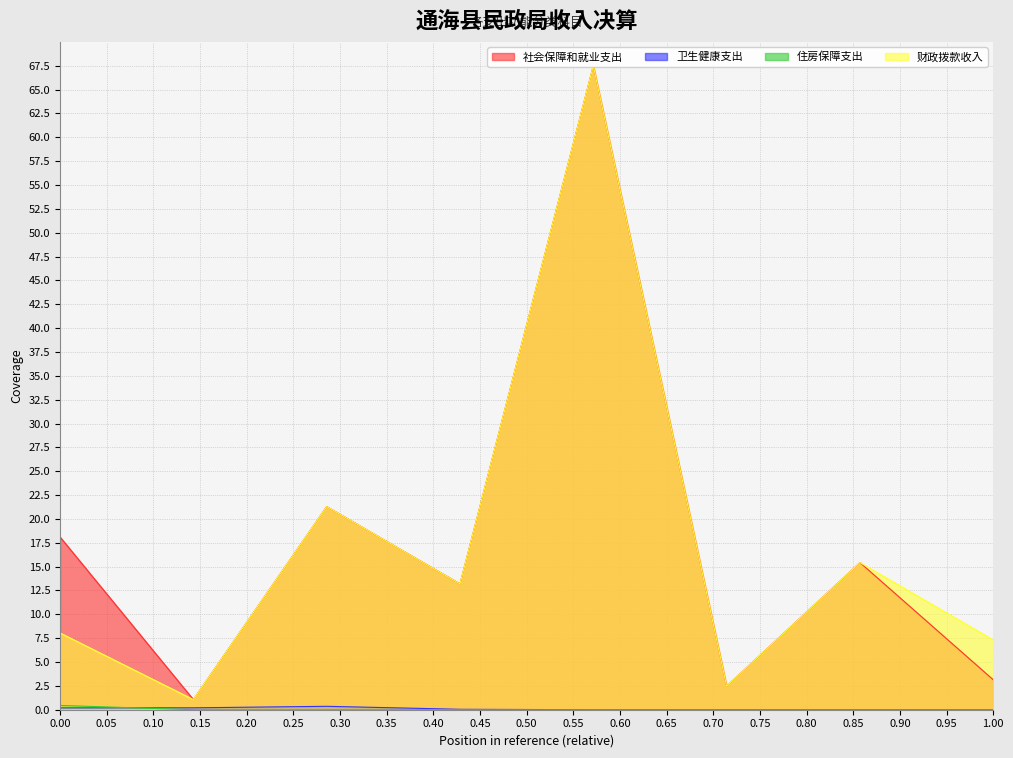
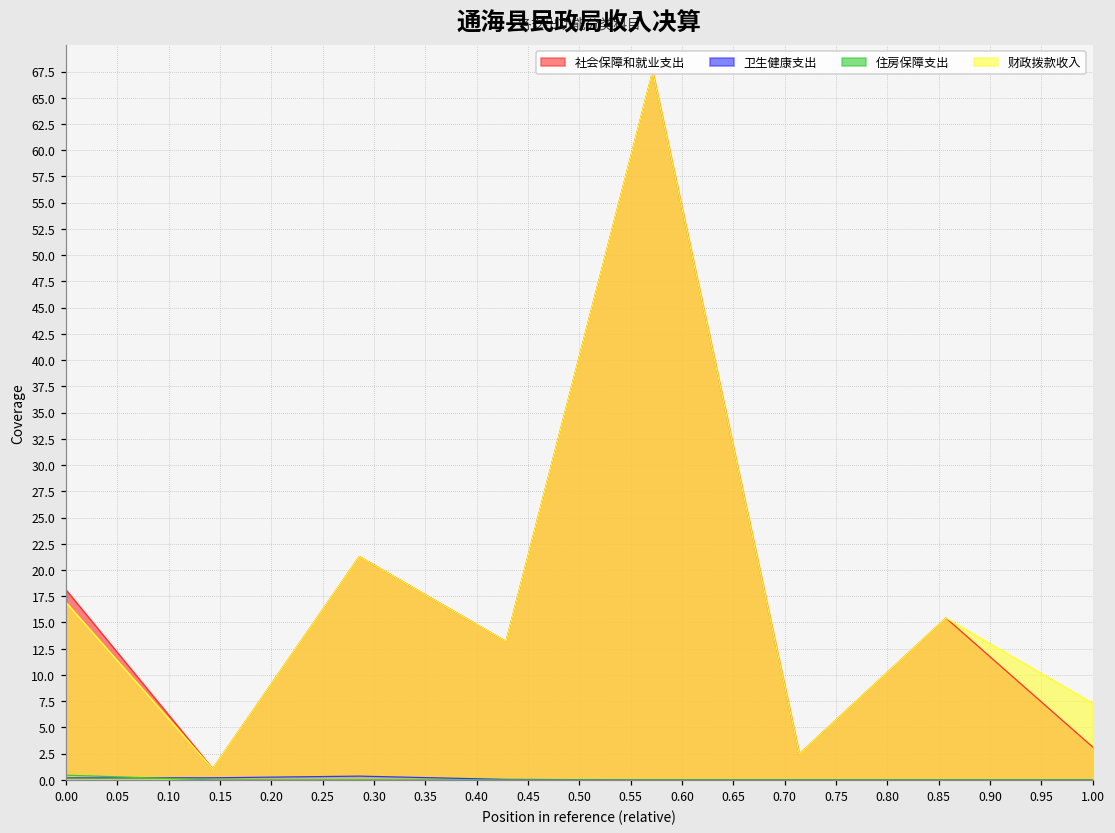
  {
    "社会保障和就业支出": {
      "0.00": 18,
      "1.00": 3
    },
    "财政拨款收入": {
-     "0.00": 8,
+     "0.00": 17,
      "1.00": 7
    }
  }
